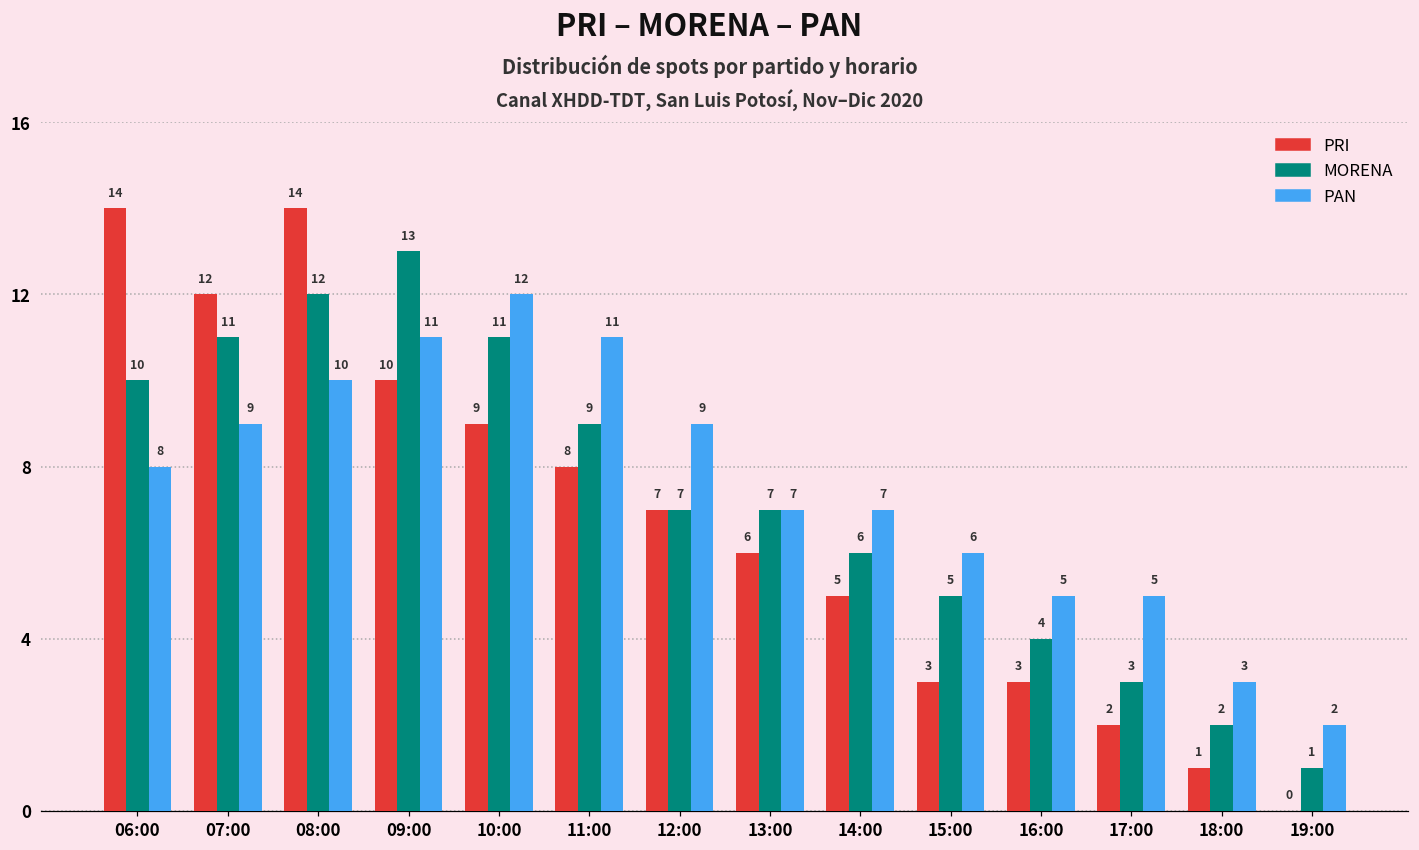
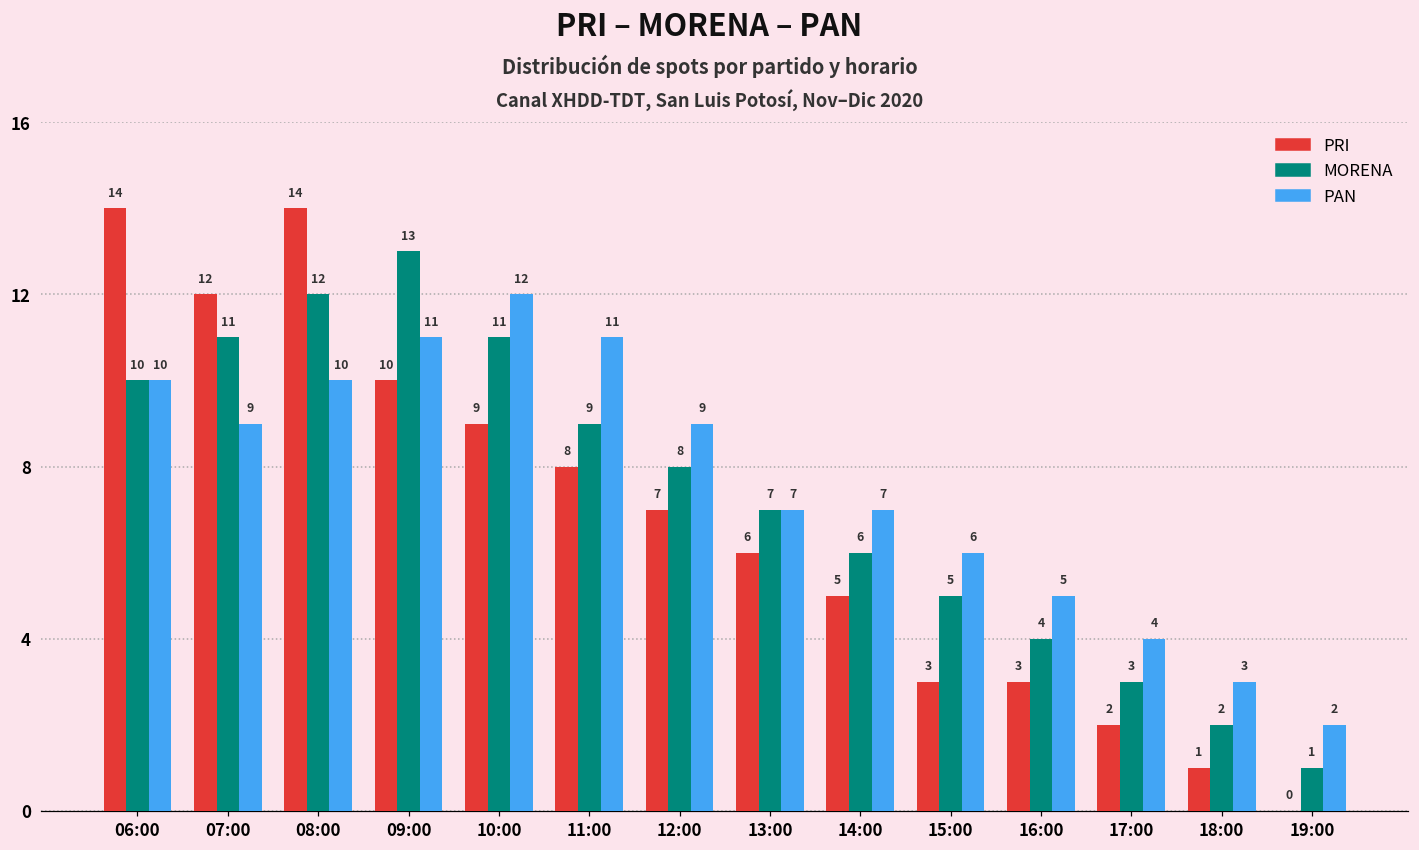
  {
    "PRI": {
      "06:00": 14,
      "07:00": 12,
      "08:00": 14,
      "09:00": 10,
      "10:00": 9,
      "11:00": 8,
      "12:00": 7,
      "13:00": 6,
      "14:00": 5,
      "15:00": 3,
      "16:00": 3,
      "17:00": 2,
      "18:00": 1,
      "19:00": 0
    },
    "MORENA": {
      "06:00": 10,
      "07:00": 11,
      "08:00": 12,
      "09:00": 13,
      "10:00": 11,
      "11:00": 9,
-     "12:00": 7,
+     "12:00": 8,
      "13:00": 7,
      "14:00": 6,
      "15:00": 5,
      "16:00": 4,
      "17:00": 3,
      "18:00": 2,
      "19:00": 1
    },
    "PAN": {
-     "06:00": 8,
+     "06:00": 10,
      "07:00": 9,
      "08:00": 10,
      "09:00": 11,
      "10:00": 12,
      "11:00": 11,
      "12:00": 9,
      "13:00": 7,
      "14:00": 7,
      "15:00": 6,
      "16:00": 5,
-     "17:00": 5,
+     "17:00": 4,
      "18:00": 3,
      "19:00": 2
    }
  }
